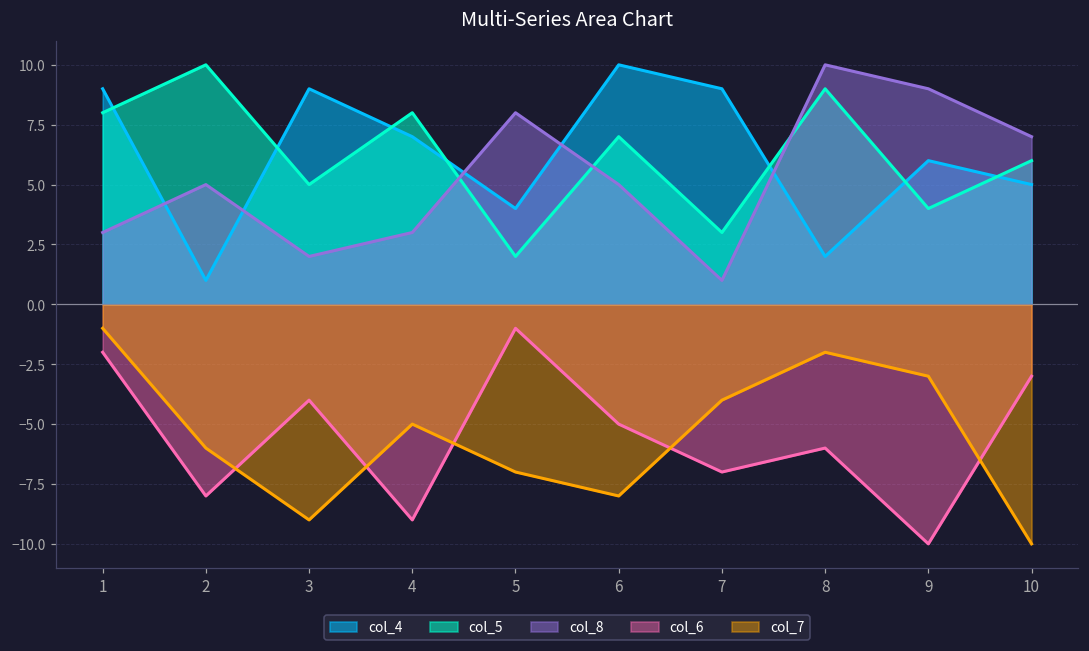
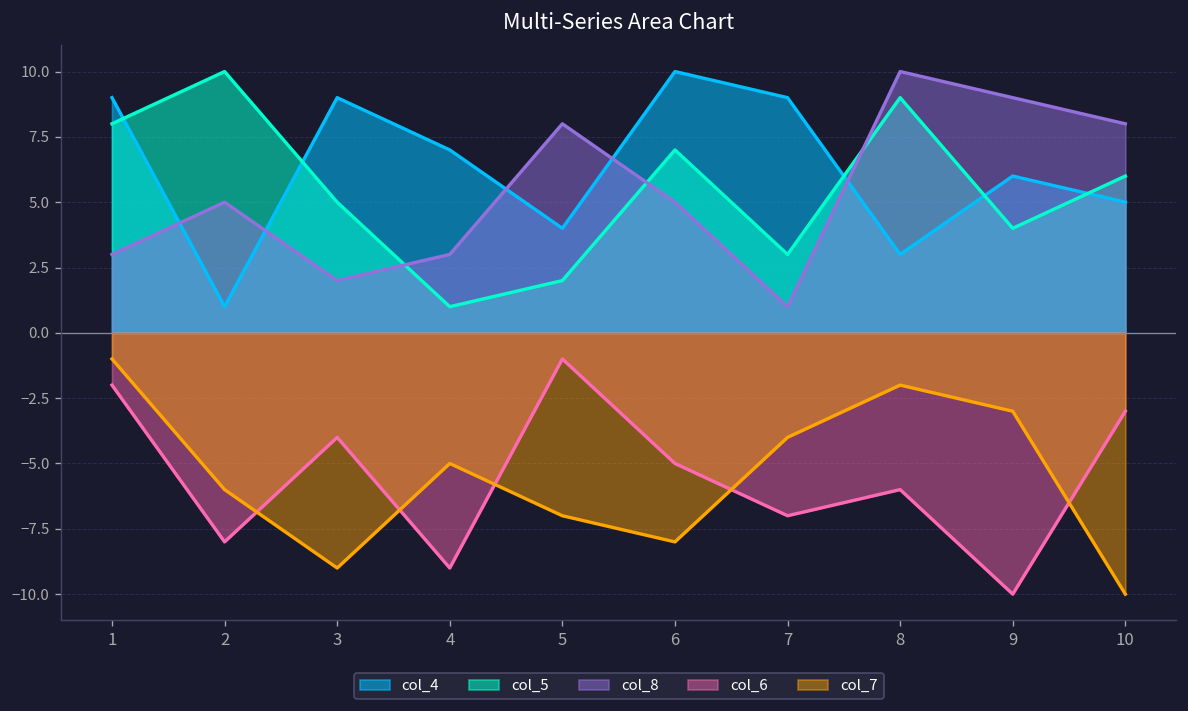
  {
    "col_4": {
      "1": 9,
      "2": 1,
      "3": 9,
      "4": 7,
      "5": 4,
      "6": 10,
      "7": 9,
-     "8": 2,
+     "8": 3,
      "9": 6,
      "10": 5
    },
    "col_5": {
      "1": 8,
      "2": 10,
      "3": 5,
-     "4": 8,
+     "4": 1,
      "5": 2,
      "6": 7,
      "7": 3,
      "8": 9,
      "9": 4,
      "10": 6
    },
    "col_8": {
      "1": 3,
      "2": 5,
      "3": 2,
      "4": 3,
      "5": 8,
      "6": 5,
      "7": 1,
      "8": 10,
      "9": 9,
-     "10": 7
+     "10": 8
    }
  }
